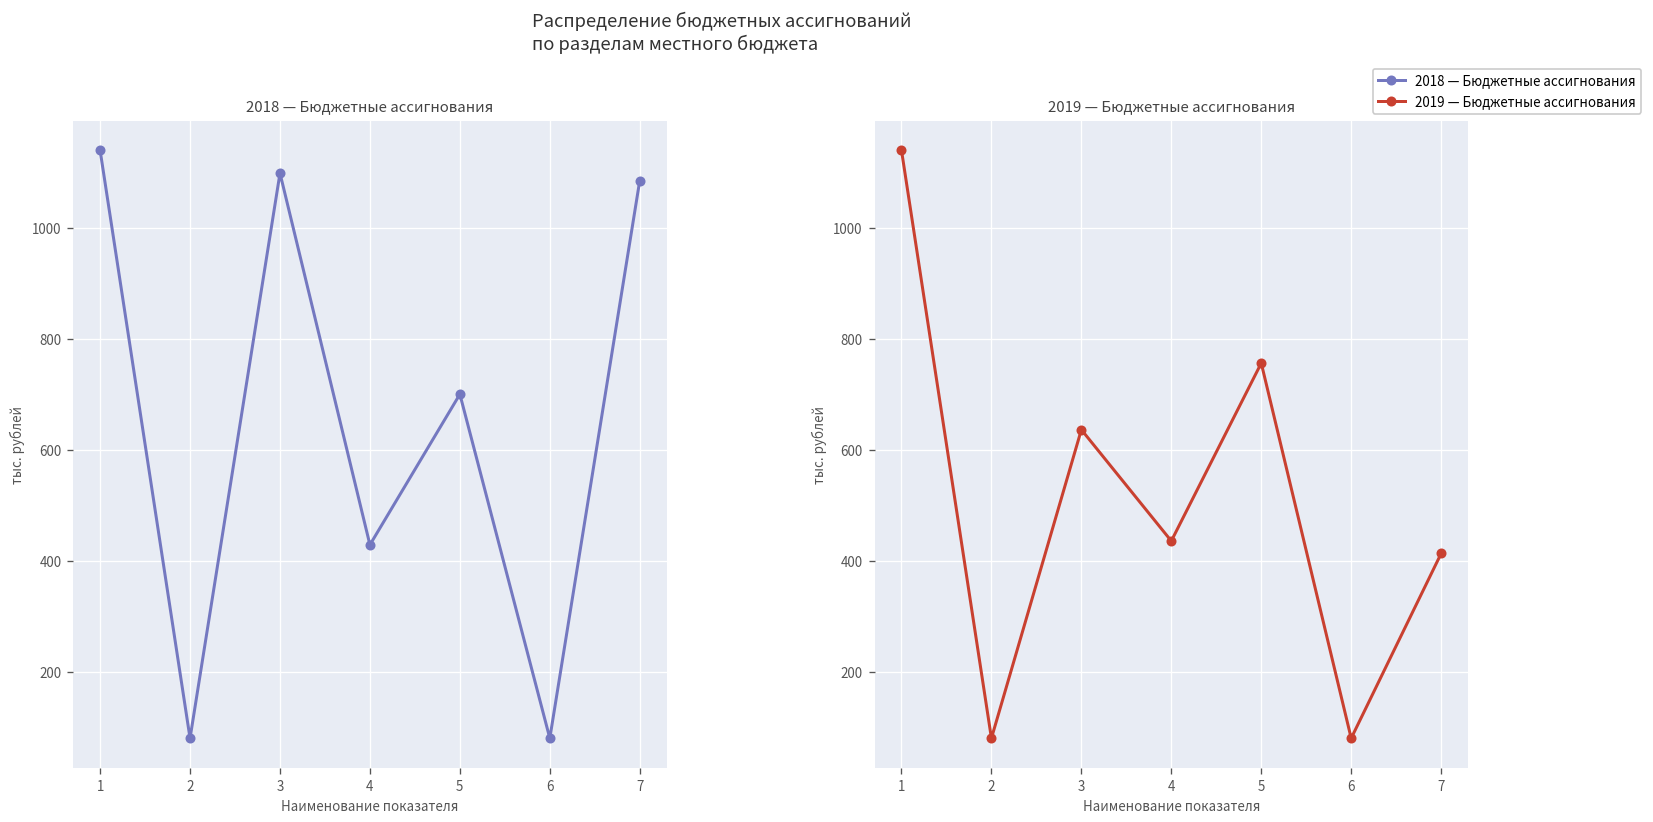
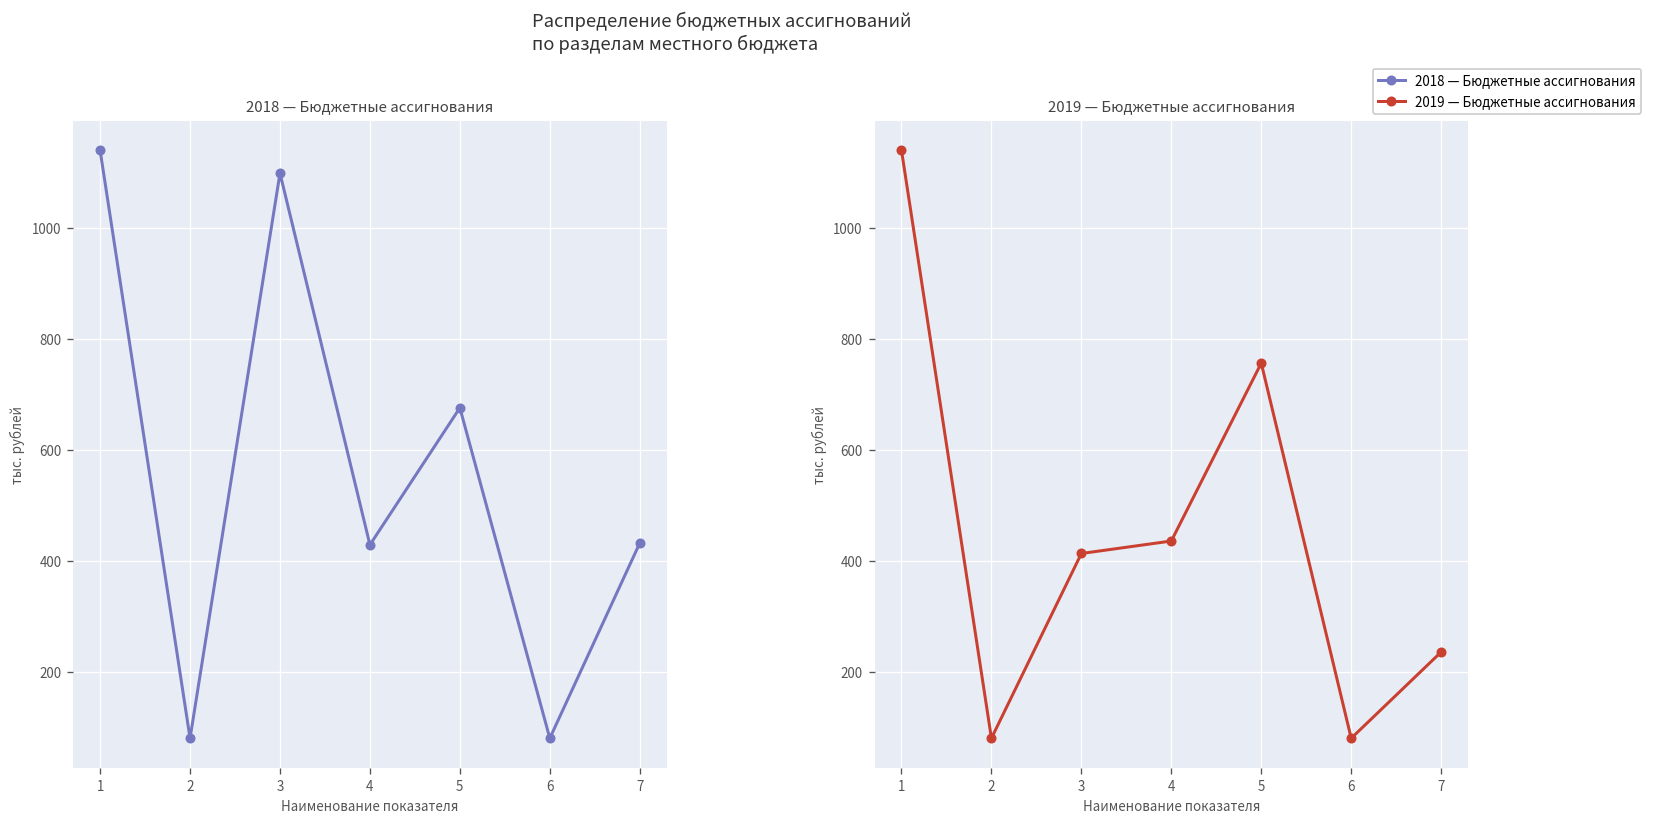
  {
    "2018 — Бюджетные ассигнования": {
      "1": 1140,
      "2": 80,
      "3": 1100,
      "4": 430,
-     "5": 700,
+     "5": 680,
      "6": 80,
-     "7": 1090
+     "7": 430
    },
    "2019 — Бюджетные ассигнования": {
      "1": 1140,
      "2": 80,
-     "3": 640,
+     "3": 410,
      "4": 440,
      "5": 760,
      "6": 80,
-     "7": 410
+     "7": 240
    }
  }
